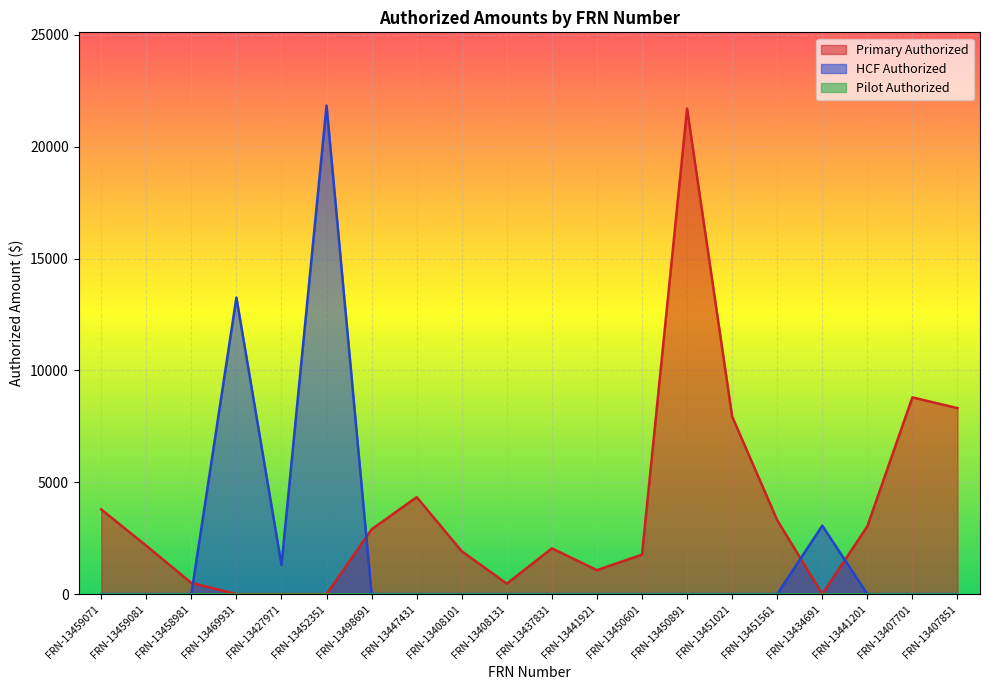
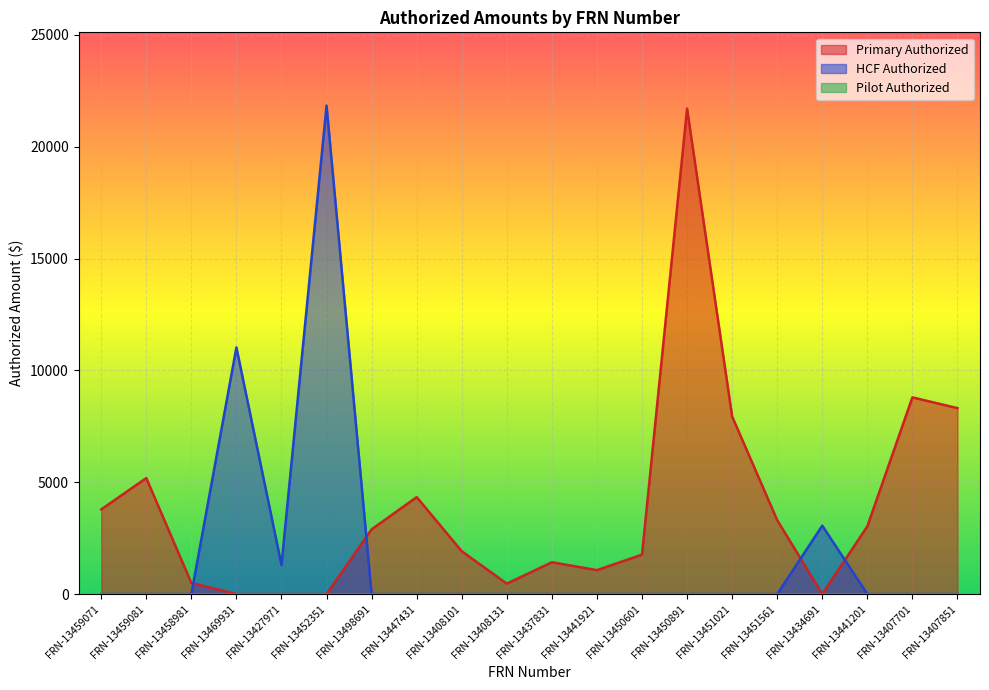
  {
    "Primary Authorized": {
      "FRN-13459071": 3800,
-     "FRN-13459081": 2200,
+     "FRN-13459081": 5200,
      "FRN-13458981": 500,
      "FRN-13498691": 2900,
      "FRN-13447431": 4300,
      "FRN-13408101": 1900,
      "FRN-13408131": 500,
-     "FRN-13437831": 2000,
+     "FRN-13437831": 1400,
      "FRN-13441921": 1100,
      "FRN-13450601": 1800,
      "FRN-13450891": 21700,
      "FRN-13451021": 7900,
      "FRN-13451561": 3300,
      "FRN-13441201": 3000,
      "FRN-13407701": 8800,
      "FRN-13407851": 8300
    },
    "HCF Authorized": {
-     "FRN-13469931": 13300,
+     "FRN-13469931": 11000,
      "FRN-13427971": 1300,
      "FRN-13452351": 21800,
      "FRN-13434691": 3100
    }
  }
